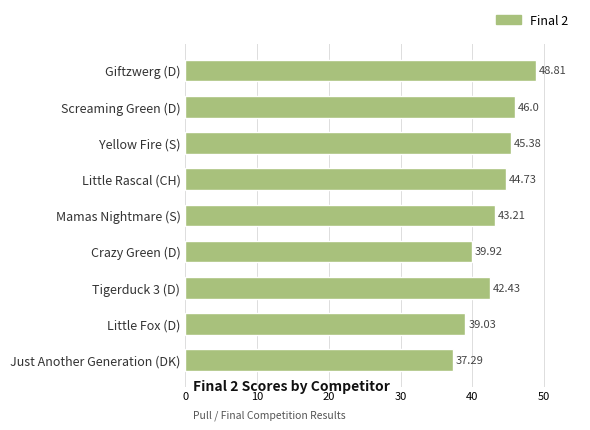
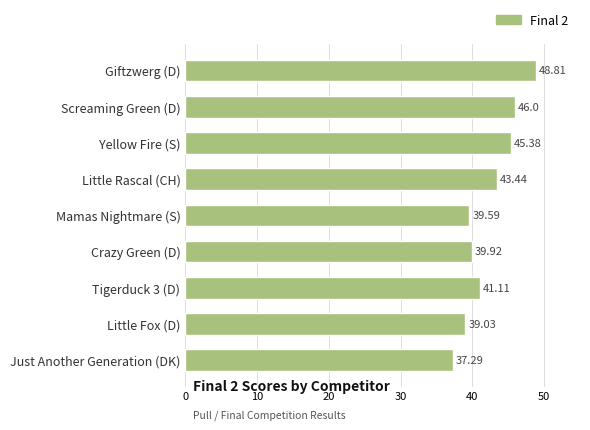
  {
    "Giftzwerg (D)": 48.81,
    "Screaming Green (D)": 46.0,
    "Yellow Fire (S)": 45.38,
-   "Little Rascal (CH)": 44.73,
-   "Mamas Nightmare (S)": 43.21,
+   "Little Rascal (CH)": 43.44,
+   "Mamas Nightmare (S)": 39.59,
    "Crazy Green (D)": 39.92,
-   "Tigerduck 3 (D)": 42.43,
+   "Tigerduck 3 (D)": 41.11,
    "Little Fox (D)": 39.03,
    "Just Another Generation (DK)": 37.29
  }
